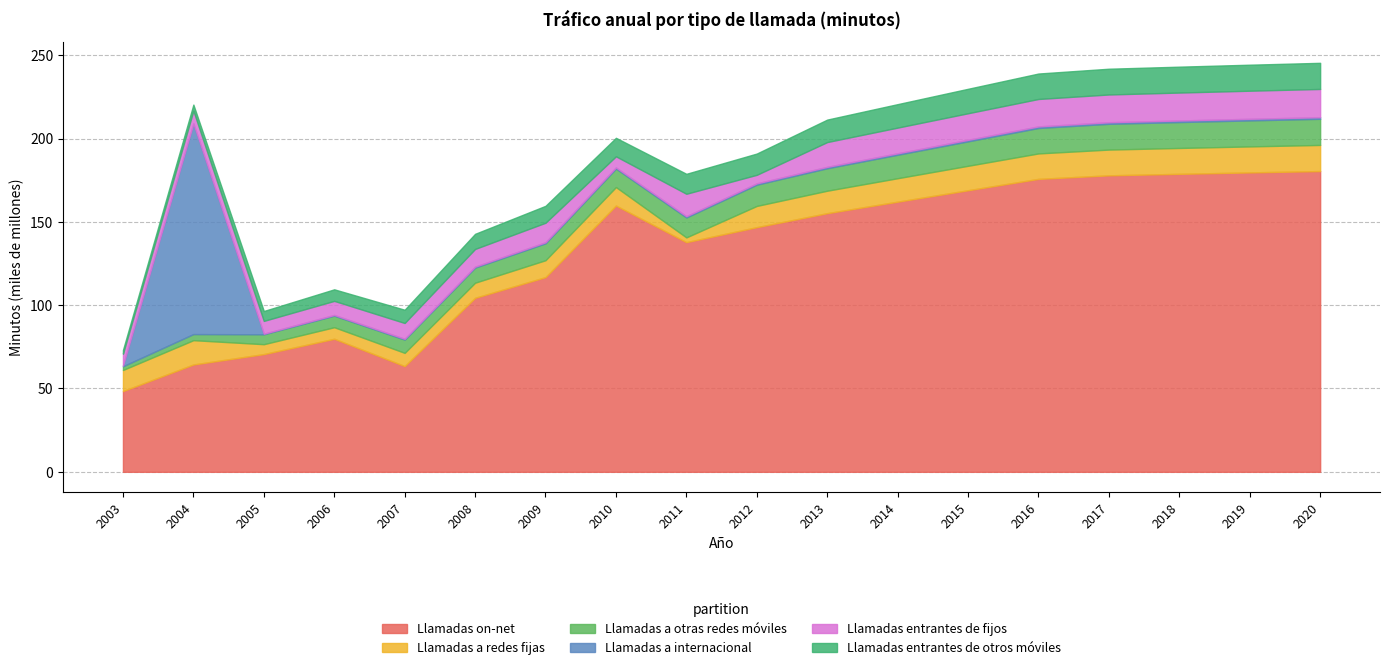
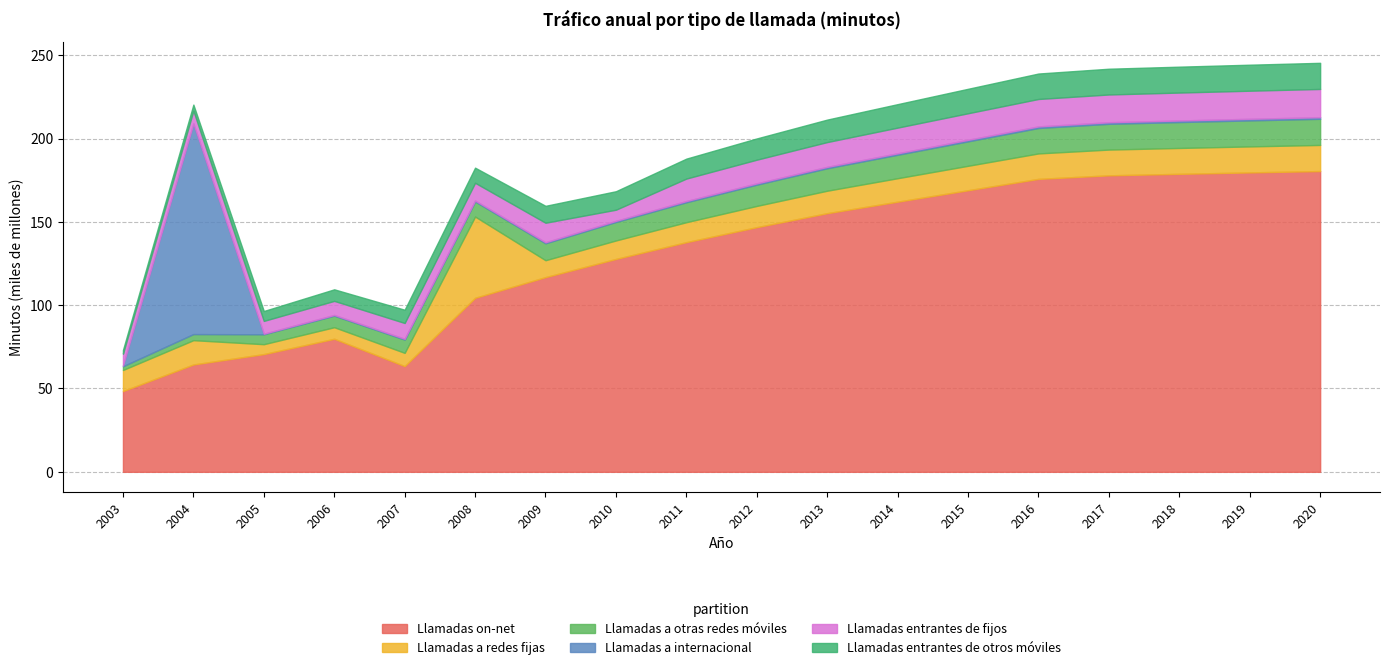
  {
    "Llamadas on-net": {
      "2003": 48,
      "2004": 64,
      "2005": 71,
      "2006": 80,
      "2007": 63,
      "2008": 104,
      "2009": 117,
-     "2010": 160,
+     "2010": 128,
      "2011": 138,
      "2012": 147,
      "2013": 155,
      "2014": 162,
      "2015": 169,
      "2016": 176,
      "2017": 178,
      "2018": 179,
      "2019": 180,
      "2020": 180
    },
    "Llamadas a redes fijas": {
      "2003": 13,
      "2004": 15,
      "2005": 6,
      "2006": 7,
      "2007": 8,
-     "2008": 9,
+     "2008": 49,
      "2009": 10,
      "2010": 11,
-     "2011": 3,
+     "2011": 12,
      "2012": 13,
      "2013": 13,
      "2014": 14,
      "2015": 15,
      "2016": 15,
      "2017": 15,
      "2018": 16,
      "2019": 16,
      "2020": 16
    },
    "Llamadas a internacional": {
      "2004": 126
    },
    "Llamadas entrantes de fijos": {
      "2003": 7,
      "2004": 8,
      "2005": 8,
      "2006": 8,
      "2007": 9,
      "2008": 11,
      "2009": 12,
      "2010": 7,
      "2011": 13,
-     "2012": 5,
+     "2012": 14,
      "2013": 15,
      "2014": 15,
      "2015": 16,
      "2016": 16,
      "2017": 17,
      "2018": 17,
      "2019": 17,
      "2020": 17
    }
  }
